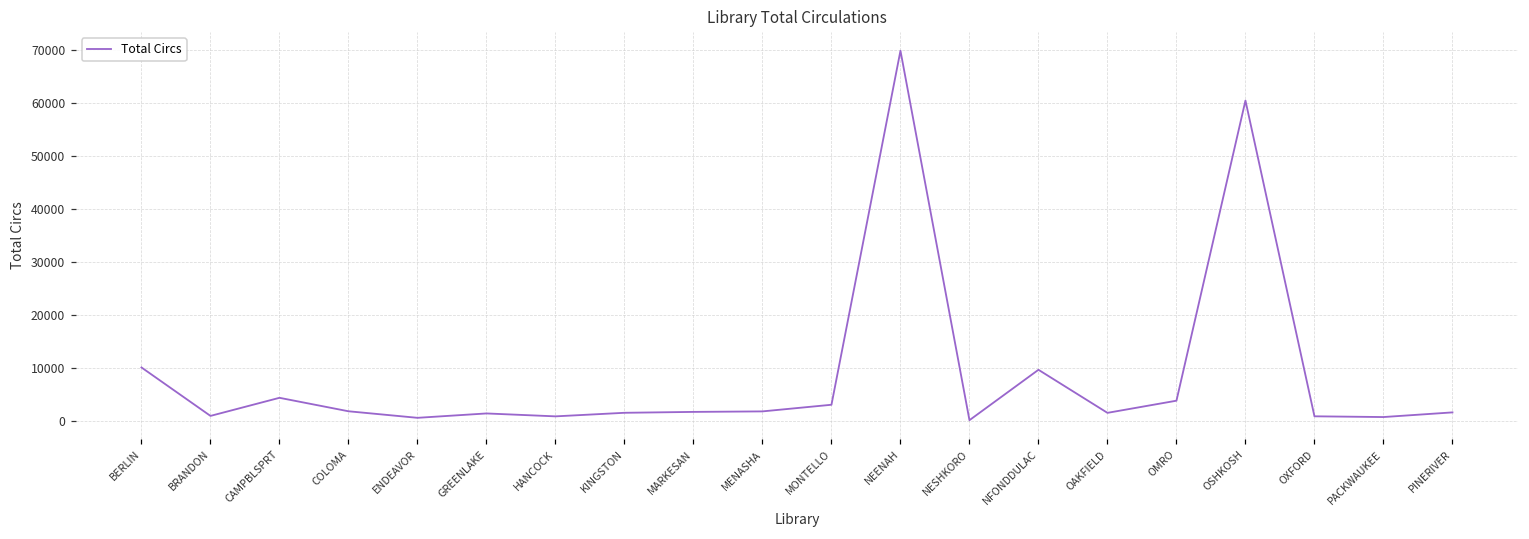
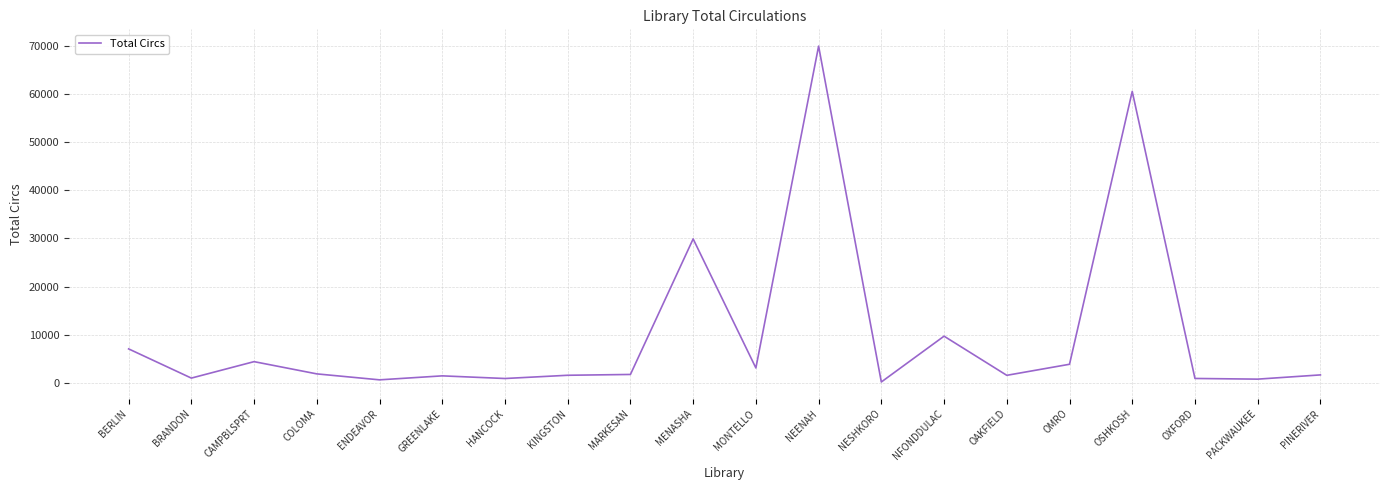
  {
-   "BERLIN": 10000,
+   "BERLIN": 7000,
    "BRANDON": 1000,
    "CAMPBLSPRT": 4000,
    "COLOMA": 2000,
    "ENDEAVOR": 1000,
    "GREENLAKE": 1000,
    "HANCOCK": 1000,
    "KINGSTON": 2000,
    "MARKESAN": 2000,
-   "MENASHA": 2000,
+   "MENASHA": 30000,
    "MONTELLO": 3000,
    "NEENAH": 70000,
    "NESHKORO": 0,
    "NFONDDULAC": 10000,
    "OAKFIELD": 2000,
    "OMRO": 4000,
    "OSHKOSH": 61000,
    "OXFORD": 1000,
    "PACKWAUKEE": 1000,
    "PINERIVER": 2000
  }
